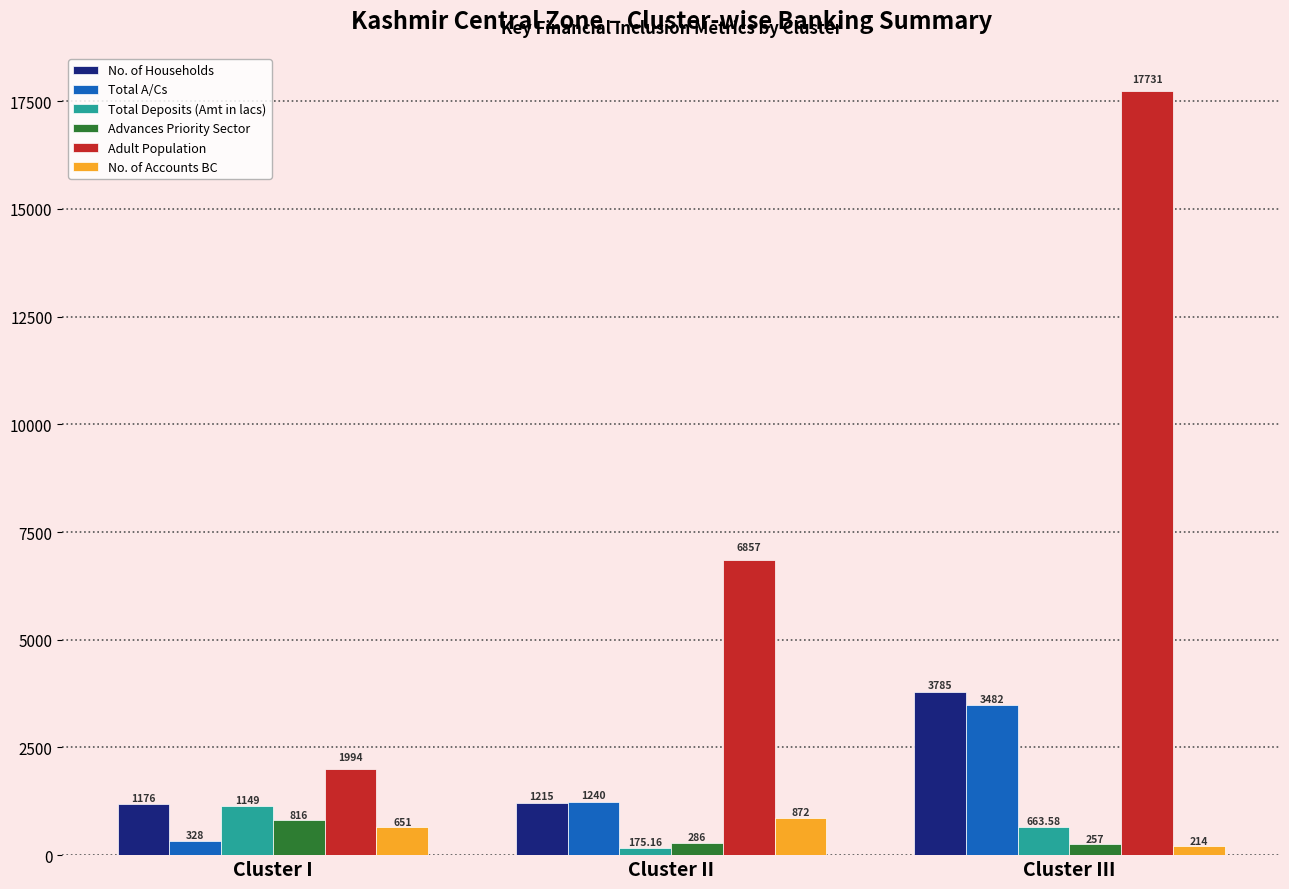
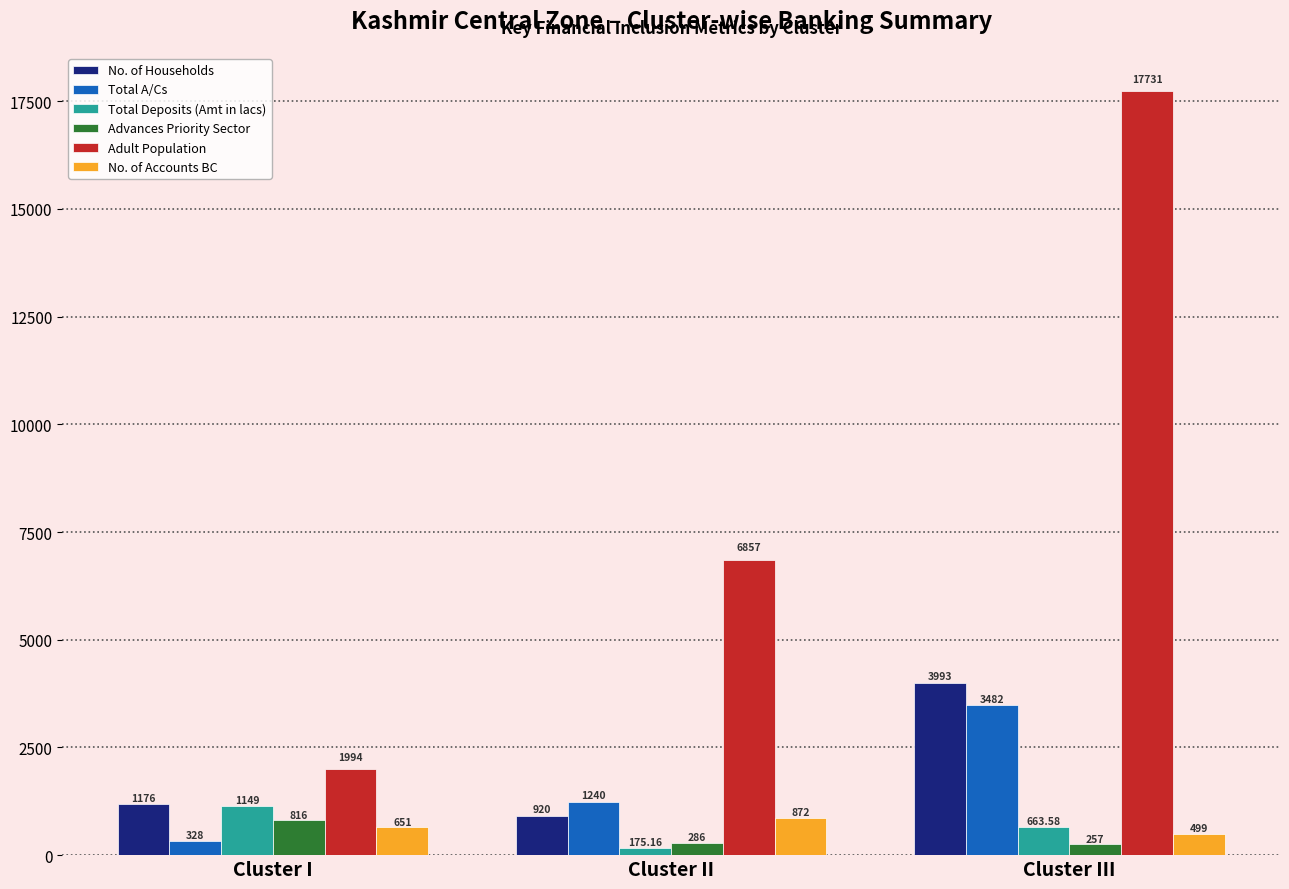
  {
    "No. of Households": {
      "Cluster I": 1176,
-     "Cluster II": 1215,
-     "Cluster III": 3785
+     "Cluster II": 920,
+     "Cluster III": 3993
    },
    "Total A/Cs": {
      "Cluster I": 328,
      "Cluster II": 1240,
      "Cluster III": 3482
    },
    "Total Deposits (Amt in lacs)": {
      "Cluster I": 1149,
      "Cluster II": 175.16,
      "Cluster III": 663.58
    },
    "Advances Priority Sector": {
      "Cluster I": 816,
      "Cluster II": 286,
      "Cluster III": 257
    },
    "Adult Population": {
      "Cluster I": 1994,
      "Cluster II": 6857,
      "Cluster III": 17731
    },
    "No. of Accounts BC": {
      "Cluster I": 651,
      "Cluster II": 872,
-     "Cluster III": 214
+     "Cluster III": 499
    }
  }
